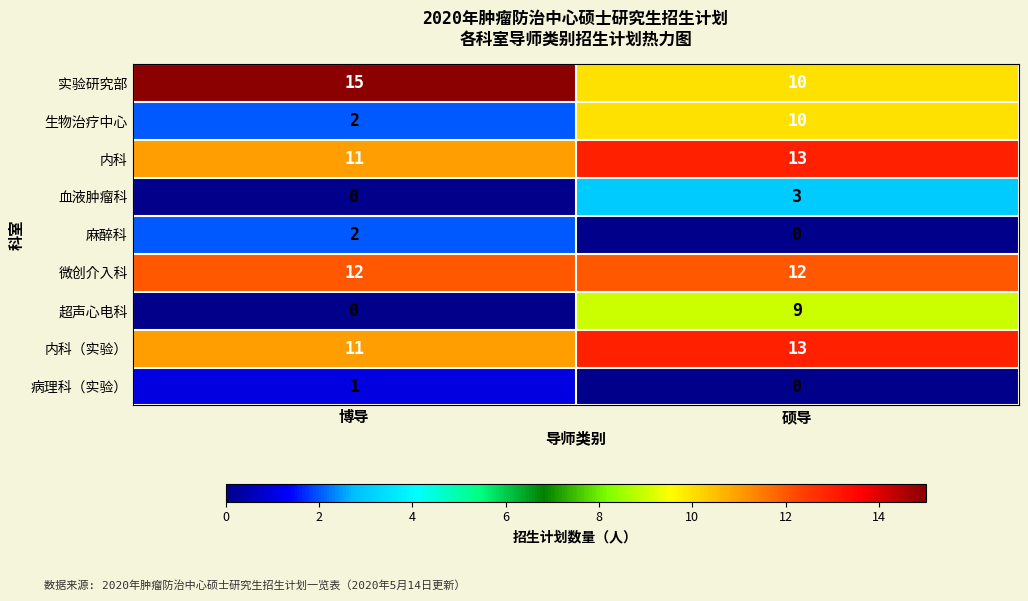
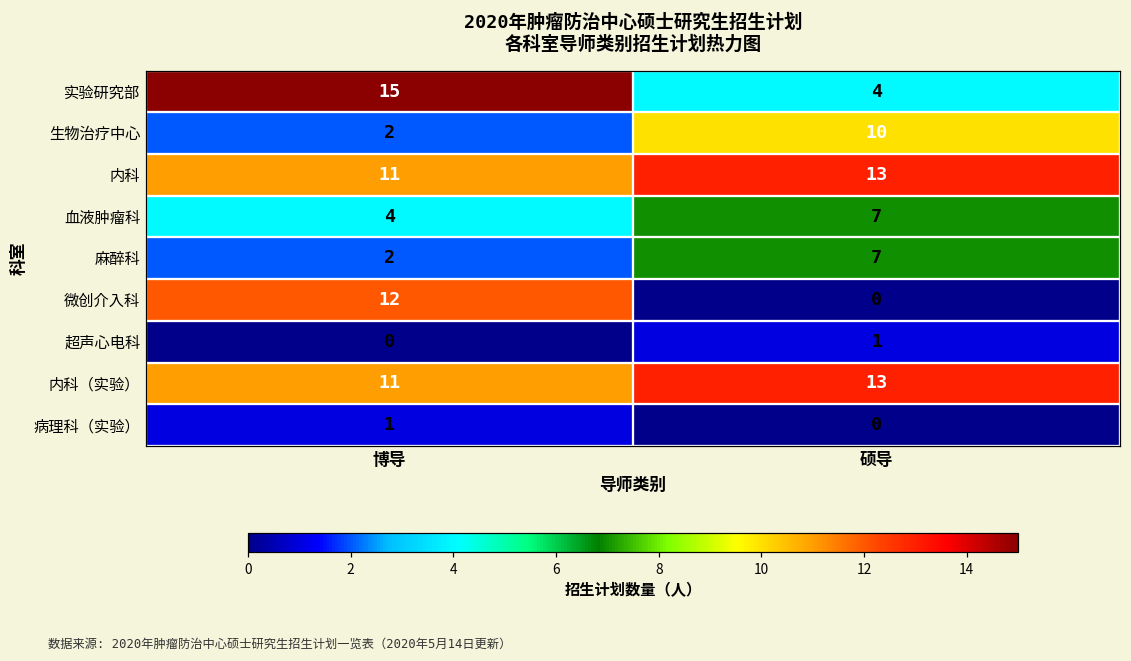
  {
    "实验研究部": {
      "博导": 15,
-     "硕导": 10
+     "硕导": 4
    },
    "生物治疗中心": {
      "博导": 2,
      "硕导": 10
    },
    "内科": {
      "博导": 11,
      "硕导": 13
    },
    "血液肿瘤科": {
-     "博导": 0,
-     "硕导": 3
+     "博导": 4,
+     "硕导": 7
    },
    "麻醉科": {
      "博导": 2,
-     "硕导": 0
+     "硕导": 7
    },
    "微创介入科": {
      "博导": 12,
-     "硕导": 12
+     "硕导": 0
    },
    "超声心电科": {
      "博导": 0,
-     "硕导": 9
+     "硕导": 1
    },
    "内科（实验）": {
      "博导": 11,
      "硕导": 13
    },
    "病理科（实验）": {
      "博导": 1,
      "硕导": 0
    }
  }
